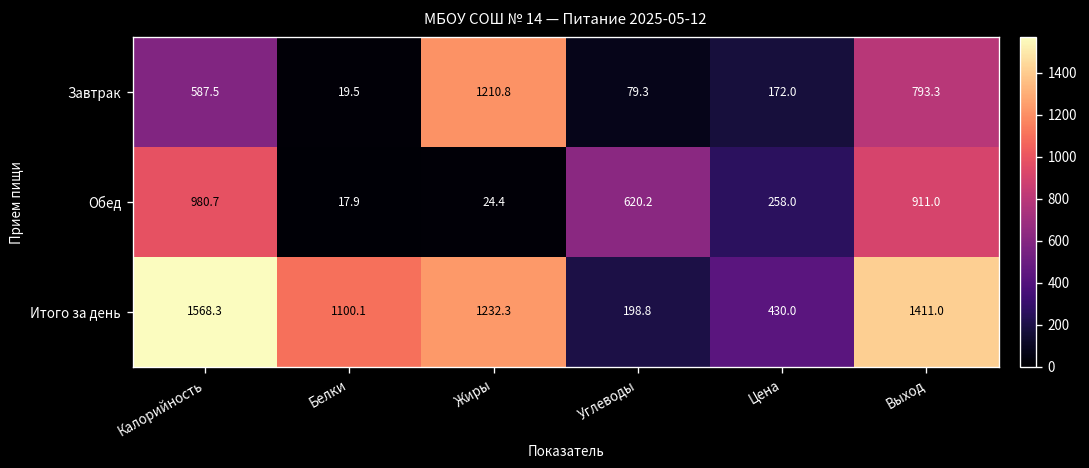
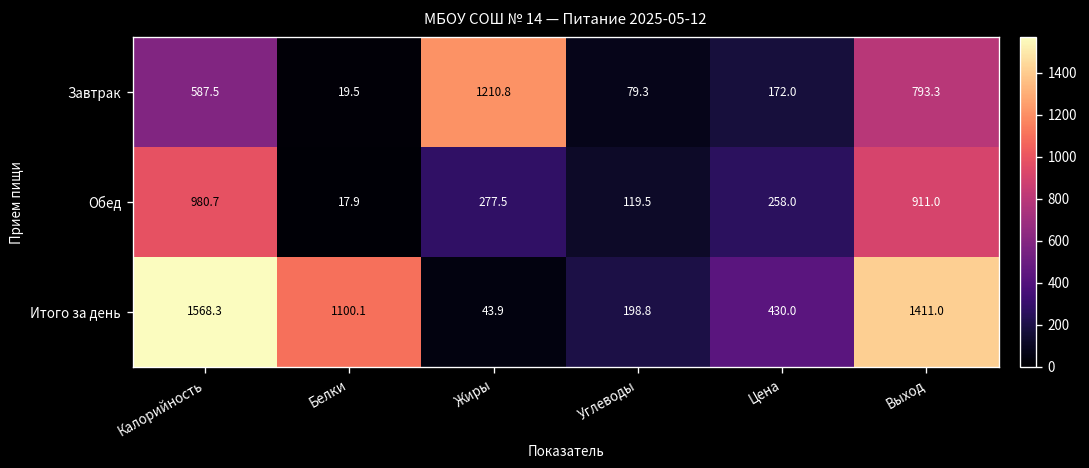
  {
    "Завтрак": {
      "Калорийность": 587.5,
      "Белки": 19.5,
      "Жиры": 1210.8,
      "Углеводы": 79.3,
      "Цена": 172.0,
      "Выход": 793.3
    },
    "Обед": {
      "Калорийность": 980.7,
      "Белки": 17.9,
-     "Жиры": 24.4,
-     "Углеводы": 620.2,
+     "Жиры": 277.5,
+     "Углеводы": 119.5,
      "Цена": 258.0,
      "Выход": 911.0
    },
    "Итого за день": {
      "Калорийность": 1568.3,
      "Белки": 1100.1,
-     "Жиры": 1232.3,
+     "Жиры": 43.9,
      "Углеводы": 198.8,
      "Цена": 430.0,
      "Выход": 1411.0
    }
  }
